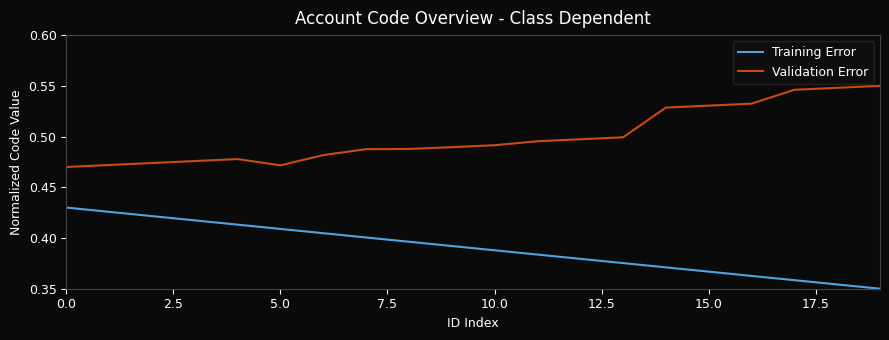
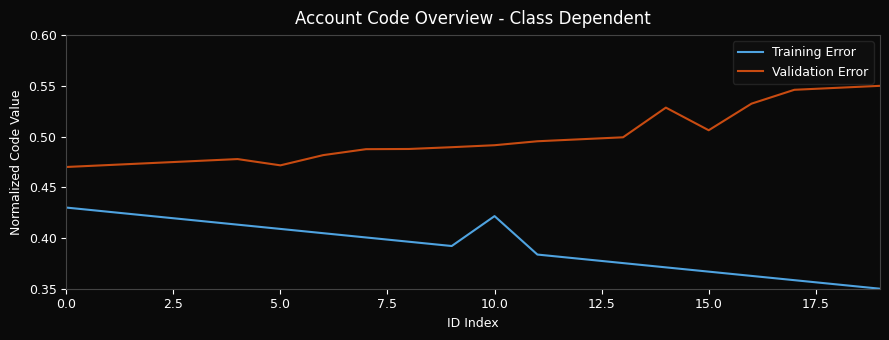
  {
    "Training Error": {
      "0.0": 0.430,
      "5.0": 0.409,
-     "10.0": 0.388,
+     "10.0": 0.422,
      "15.0": 0.367
    },
    "Validation Error": {
      "0.0": 0.470,
      "5.0": 0.472,
      "10.0": 0.491,
-     "15.0": 0.530
+     "15.0": 0.506
    }
  }
